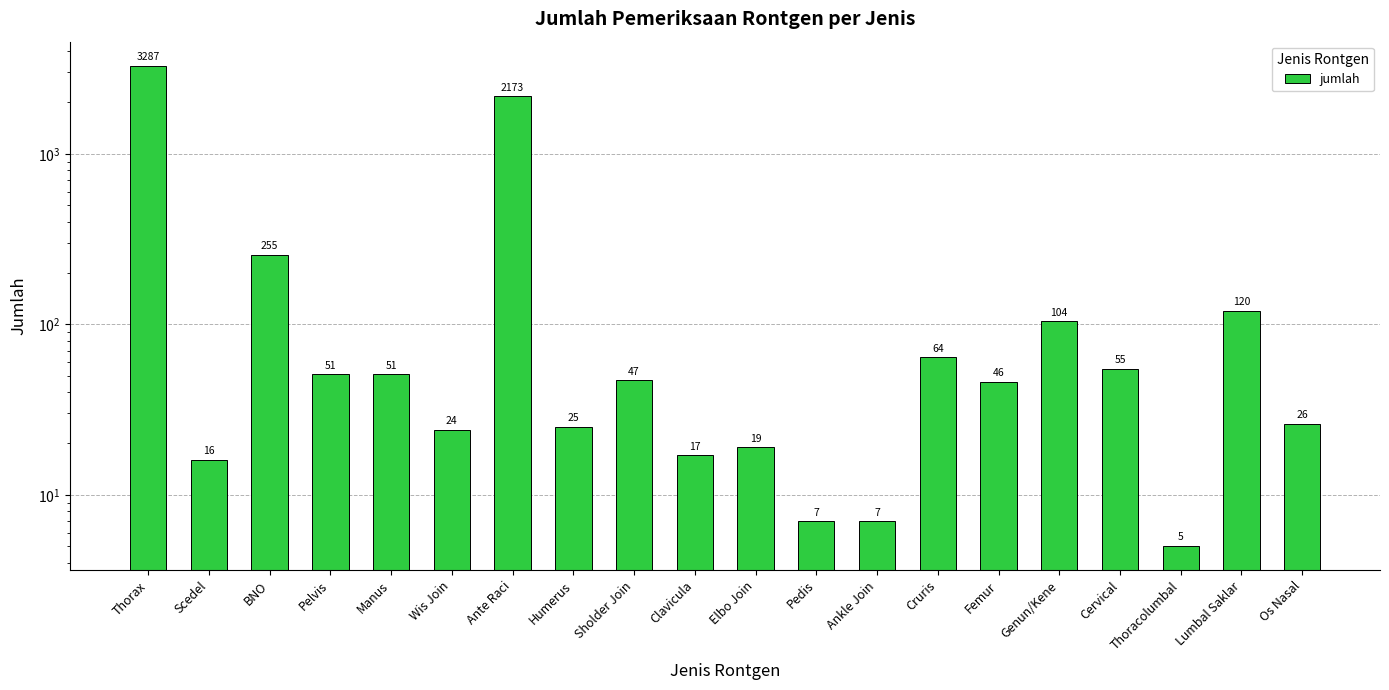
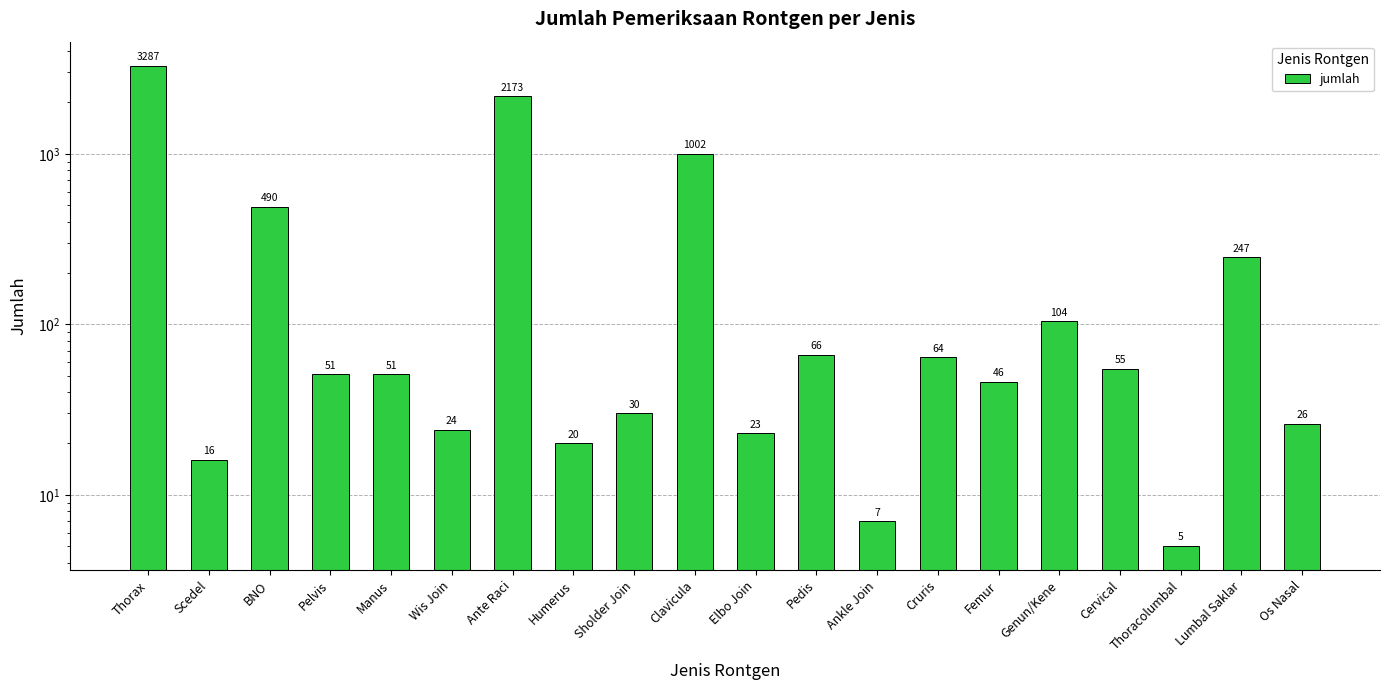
  {
    "Thorax": 3287,
    "Scedel": 16,
-   "BNO": 255,
+   "BNO": 490,
    "Pelvis": 51,
    "Manus": 51,
    "Wis Join": 24,
    "Ante Raci": 2173,
-   "Humerus": 25,
-   "Sholder Join": 47,
-   "Clavicula": 17,
-   "Elbo Join": 19,
-   "Pedis": 7,
+   "Humerus": 20,
+   "Sholder Join": 30,
+   "Clavicula": 1002,
+   "Elbo Join": 23,
+   "Pedis": 66,
    "Ankle Join": 7,
    "Cruris": 64,
    "Femur": 46,
    "Genun/Kene": 104,
    "Cervical": 55,
    "Thoracolumbal": 5,
-   "Lumbal Saklar": 120,
+   "Lumbal Saklar": 247,
    "Os Nasal": 26
  }
